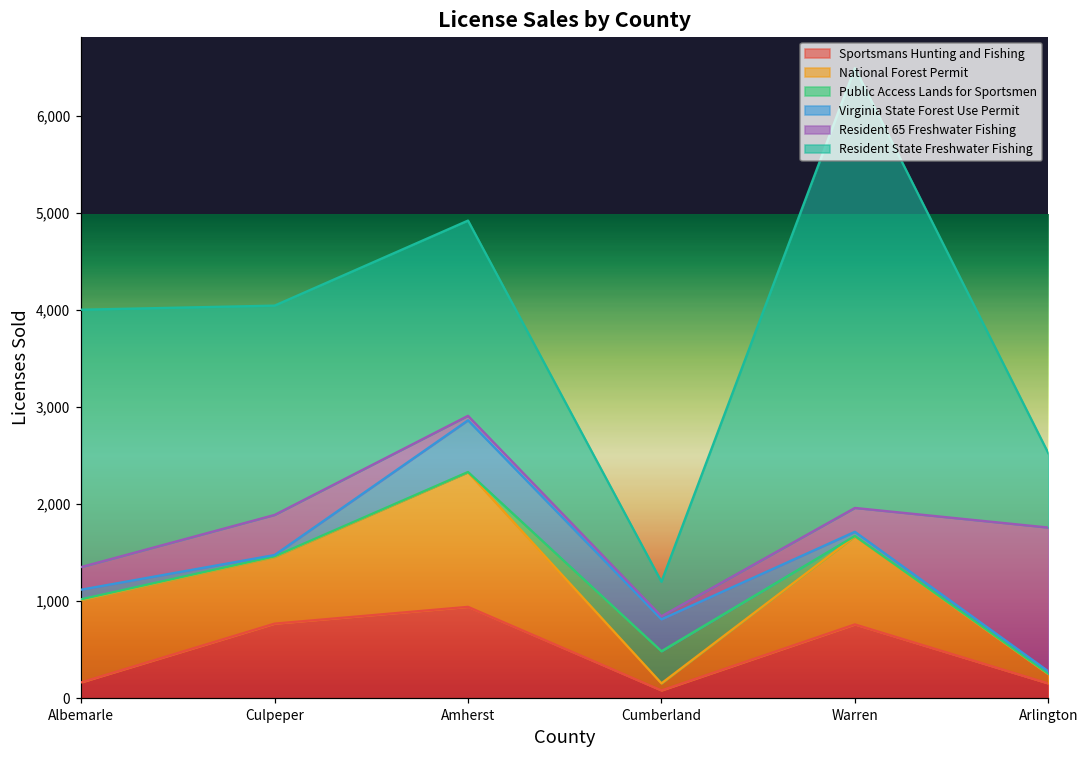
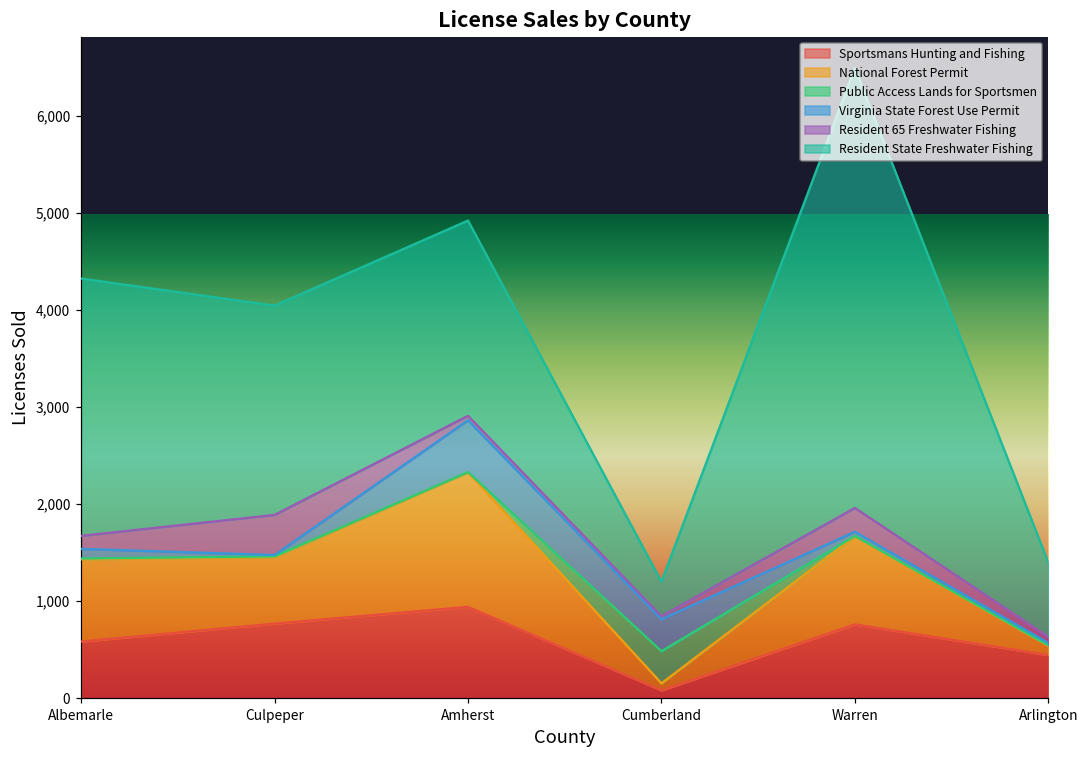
  {
    "Sportsmans Hunting and Fishing": {
-     "Albemarle": "200",
+     "Albemarle": "600",
      "Culpeper": "800",
      "Amherst": "900",
      "Cumberland": "100",
      "Warren": "800",
-     "Arlington": "200"
+     "Arlington": "400"
    },
    "National Forest Permit": {
      "Cumberland": "100"
    },
    "Virginia State Forest Use Permit": {
      "Albemarle": "100",
      "Amherst": "500",
      "Cumberland": "300",
      "Warren": "0"
    },
    "Resident 65 Freshwater Fishing": {
-     "Albemarle": "200",
+     "Albemarle": "100",
      "Culpeper": "400",
      "Amherst": "0",
      "Cumberland": "0",
      "Warren": "200",
-     "Arlington": "1,500"
+     "Arlington": "100"
    }
  }
